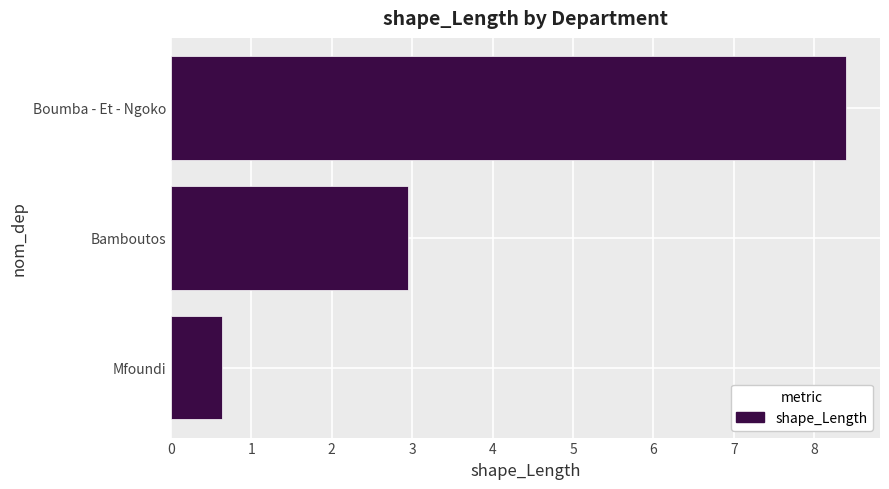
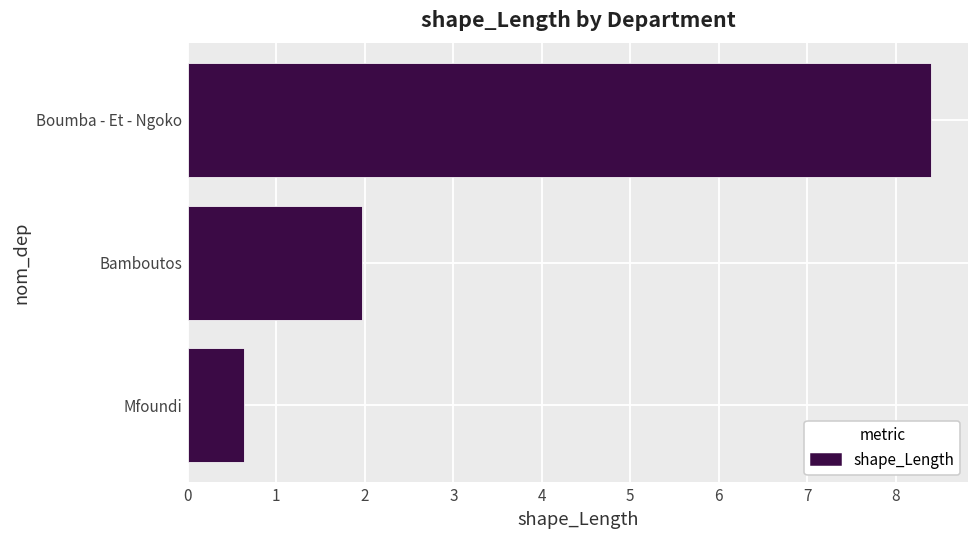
  {
    "Boumba - Et - Ngoko": 8.4,
-   "Bamboutos": 3.0,
+   "Bamboutos": 2.0,
    "Mfoundi": 0.6
  }
